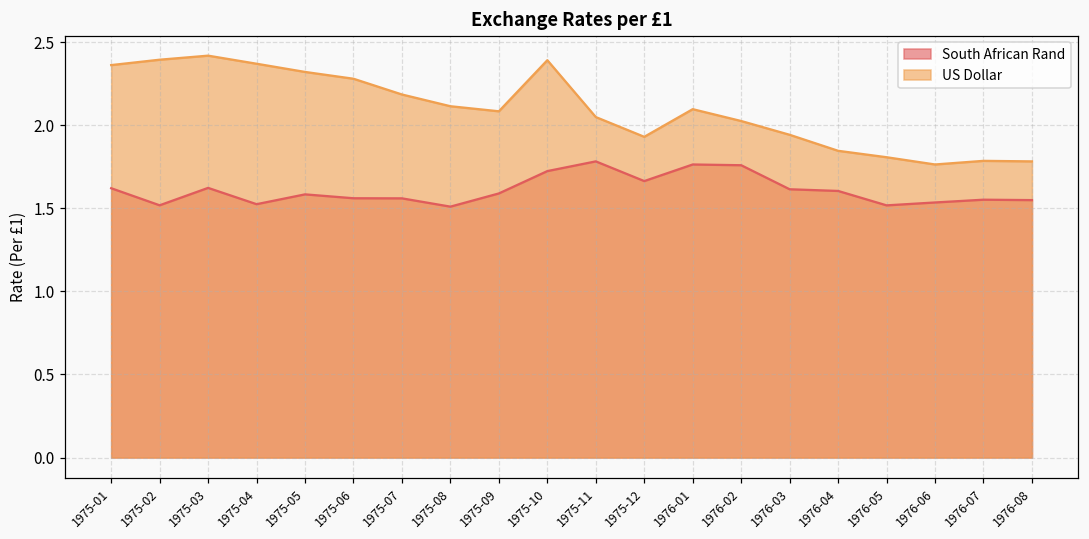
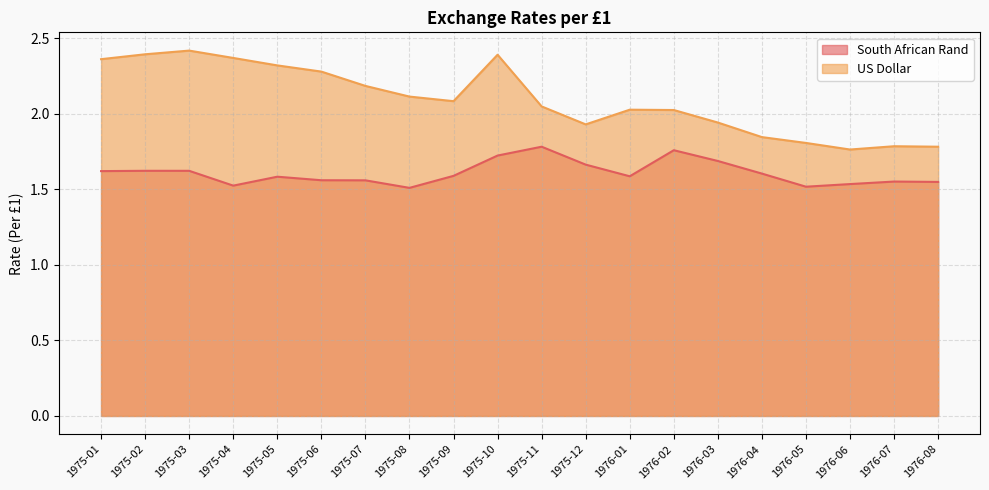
  {
    "South African Rand": {
      "1975-01": 1.62,
-     "1975-02": 1.52,
+     "1975-02": 1.62,
      "1975-03": 1.62,
      "1975-04": 1.53,
      "1975-05": 1.58,
      "1975-06": 1.56,
      "1975-07": 1.56,
      "1975-08": 1.51,
      "1975-09": 1.59,
      "1975-10": 1.72,
      "1975-11": 1.78,
      "1975-12": 1.66,
-     "1976-01": 1.76,
+     "1976-01": 1.59,
      "1976-02": 1.76,
-     "1976-03": 1.62,
+     "1976-03": 1.69,
      "1976-04": 1.60,
      "1976-05": 1.52,
      "1976-06": 1.54,
      "1976-07": 1.55,
      "1976-08": 1.55
    },
    "US Dollar": {
      "1975-01": 2.36,
      "1975-02": 2.40,
      "1975-03": 2.42,
      "1975-04": 2.37,
      "1975-05": 2.32,
      "1975-06": 2.28,
      "1975-07": 2.19,
      "1975-08": 2.11,
      "1975-09": 2.08,
      "1975-10": 2.39,
      "1975-11": 2.05,
      "1975-12": 1.93,
-     "1976-01": 2.10,
+     "1976-01": 2.03,
      "1976-02": 2.03,
      "1976-03": 1.94,
      "1976-04": 1.85,
      "1976-05": 1.81,
      "1976-06": 1.76,
      "1976-07": 1.79,
      "1976-08": 1.78
    }
  }
